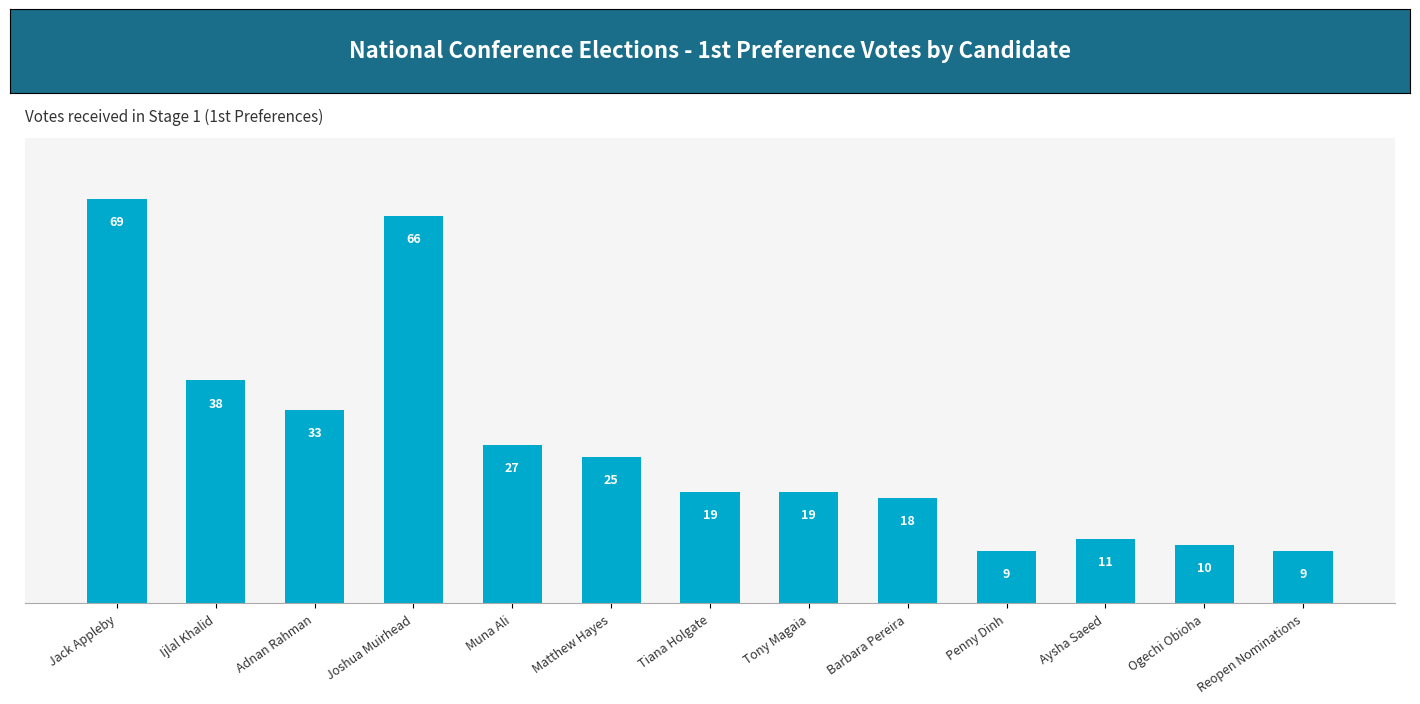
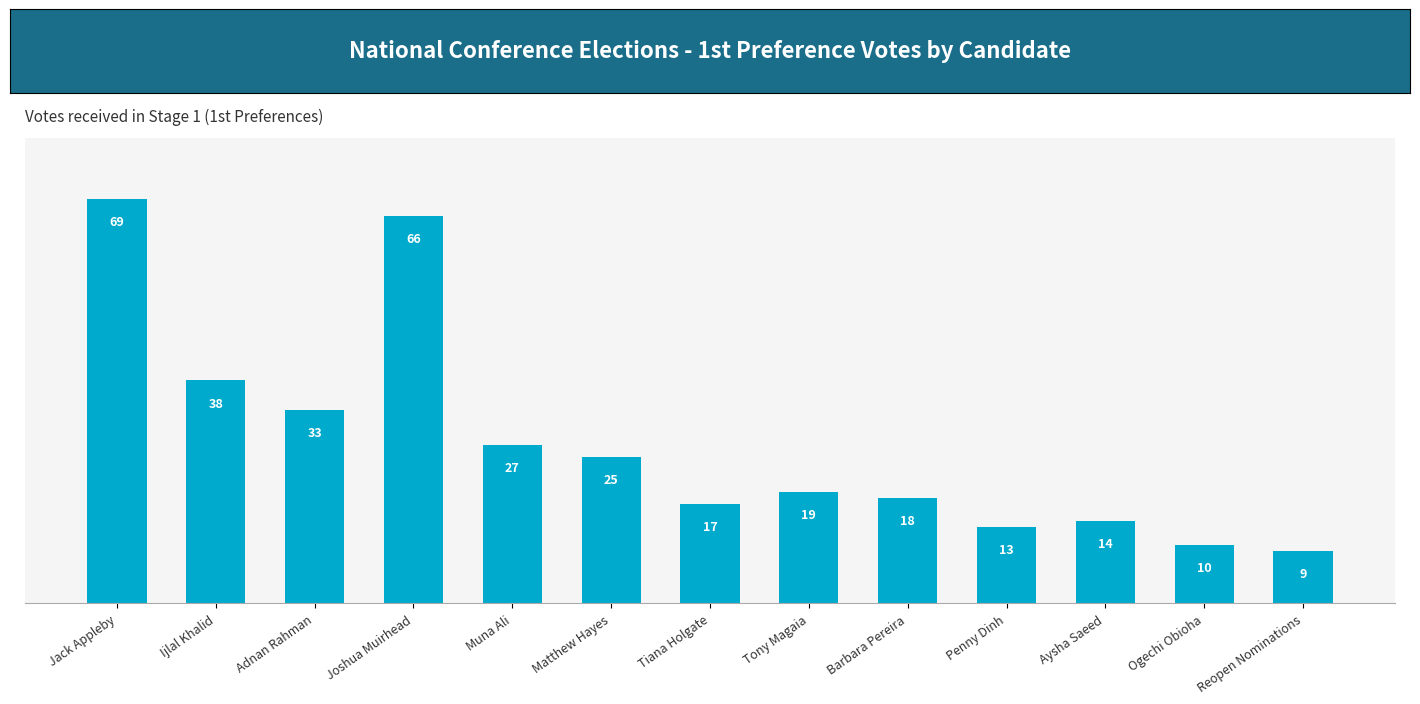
  {
    "Jack Appleby": 69,
    "Ijlal Khalid": 38,
    "Adnan Rahman": 33,
    "Joshua Muirhead": 66,
    "Muna Ali": 27,
    "Matthew Hayes": 25,
-   "Tiana Holgate": 19,
+   "Tiana Holgate": 17,
    "Tony Magaia": 19,
    "Barbara Pereira": 18,
-   "Penny Dinh": 9,
-   "Aysha Saeed": 11,
+   "Penny Dinh": 13,
+   "Aysha Saeed": 14,
    "Ogechi Obioha": 10,
    "Reopen Nominations": 9
  }
